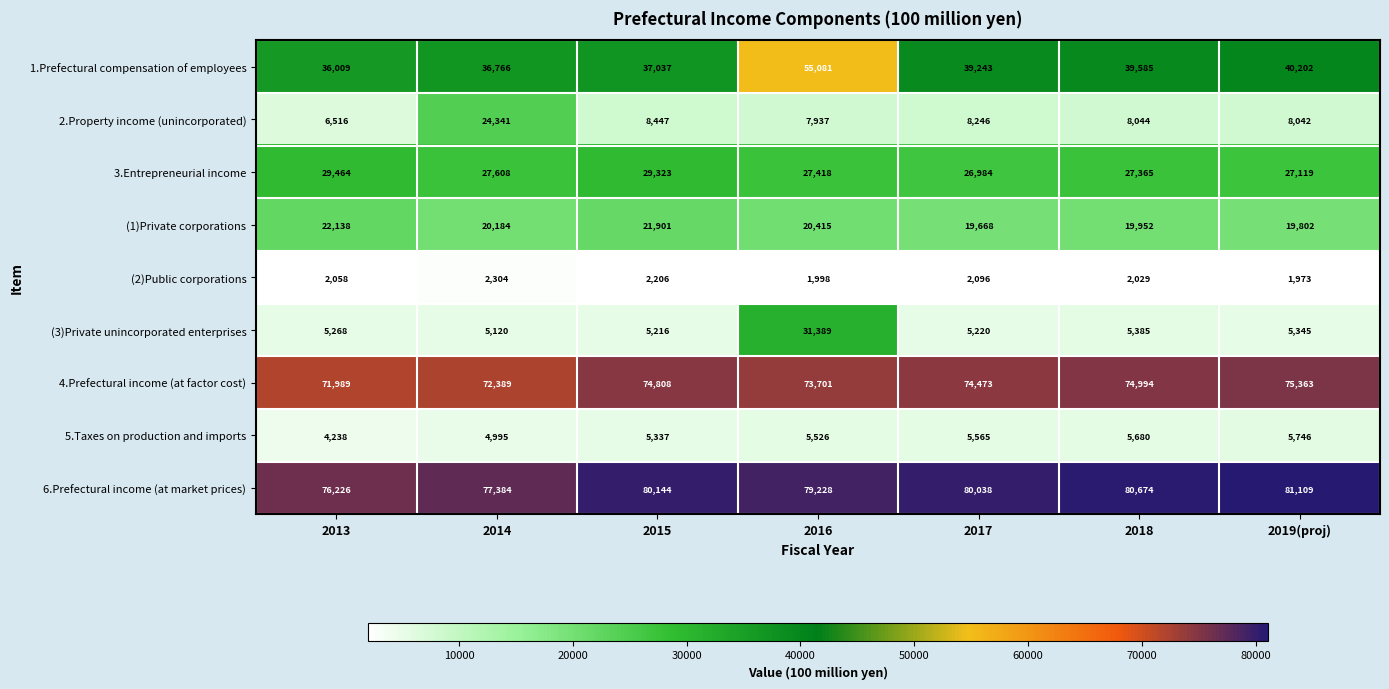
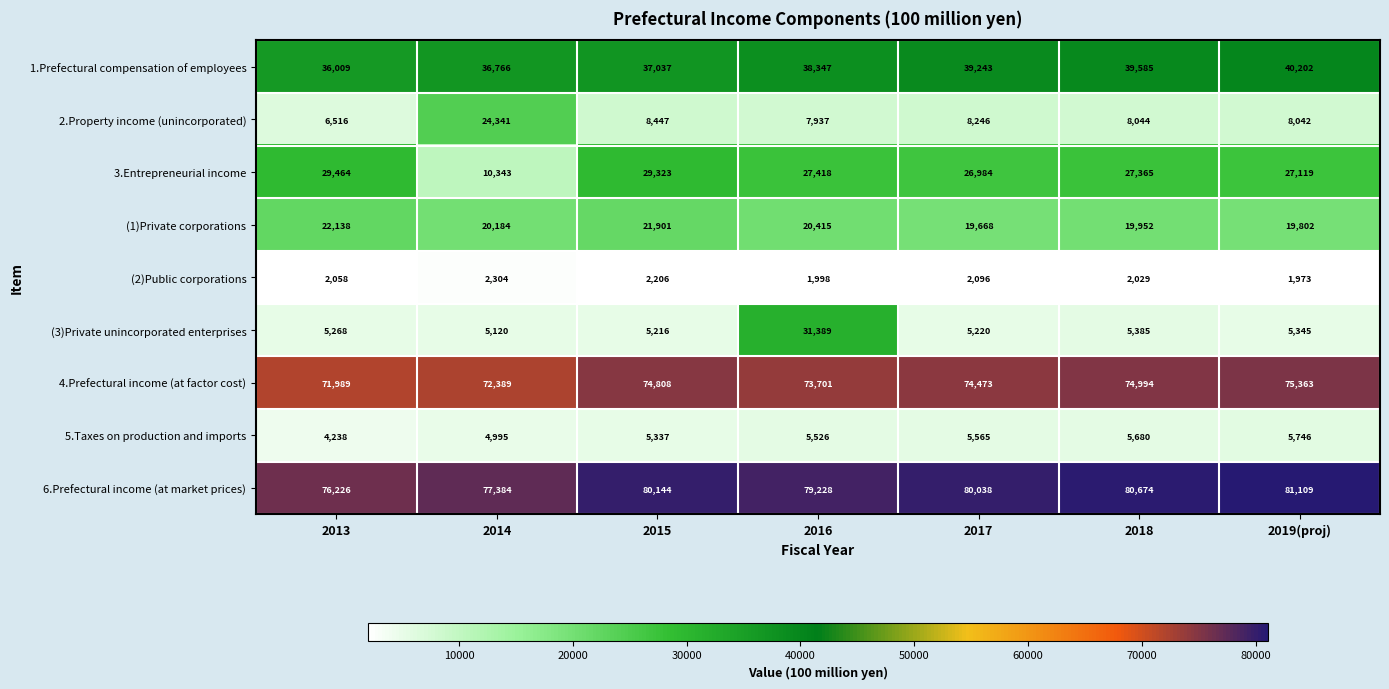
  {
    "1.Prefectural compensation of employees": {
      "2013": "36,009",
      "2014": "36,766",
      "2015": "37,037",
-     "2016": "55,081",
+     "2016": "38,347",
      "2017": "39,243",
      "2018": "39,585",
      "2019(proj)": "40,202"
    },
    "2.Property income (unincorporated)": {
      "2013": "6,516",
      "2014": "24,341",
      "2015": "8,447",
      "2016": "7,937",
      "2017": "8,246",
      "2018": "8,044",
      "2019(proj)": "8,042"
    },
    "3.Entrepreneurial income": {
      "2013": "29,464",
-     "2014": "27,608",
+     "2014": "10,343",
      "2015": "29,323",
      "2016": "27,418",
      "2017": "26,984",
      "2018": "27,365",
      "2019(proj)": "27,119"
    },
    "(1)Private corporations": {
      "2013": "22,138",
      "2014": "20,184",
      "2015": "21,901",
      "2016": "20,415",
      "2017": "19,668",
      "2018": "19,952",
      "2019(proj)": "19,802"
    },
    "(2)Public corporations": {
      "2013": "2,058",
      "2014": "2,304",
      "2015": "2,206",
      "2016": "1,998",
      "2017": "2,096",
      "2018": "2,029",
      "2019(proj)": "1,973"
    },
    "(3)Private unincorporated enterprises": {
      "2013": "5,268",
      "2014": "5,120",
      "2015": "5,216",
      "2016": "31,389",
      "2017": "5,220",
      "2018": "5,385",
      "2019(proj)": "5,345"
    },
    "4.Prefectural income (at factor cost)": {
      "2013": "71,989",
      "2014": "72,389",
      "2015": "74,808",
      "2016": "73,701",
      "2017": "74,473",
      "2018": "74,994",
      "2019(proj)": "75,363"
    },
    "5.Taxes on production and imports": {
      "2013": "4,238",
      "2014": "4,995",
      "2015": "5,337",
      "2016": "5,526",
      "2017": "5,565",
      "2018": "5,680",
      "2019(proj)": "5,746"
    },
    "6.Prefectural income (at market prices)": {
      "2013": "76,226",
      "2014": "77,384",
      "2015": "80,144",
      "2016": "79,228",
      "2017": "80,038",
      "2018": "80,674",
      "2019(proj)": "81,109"
    }
  }
